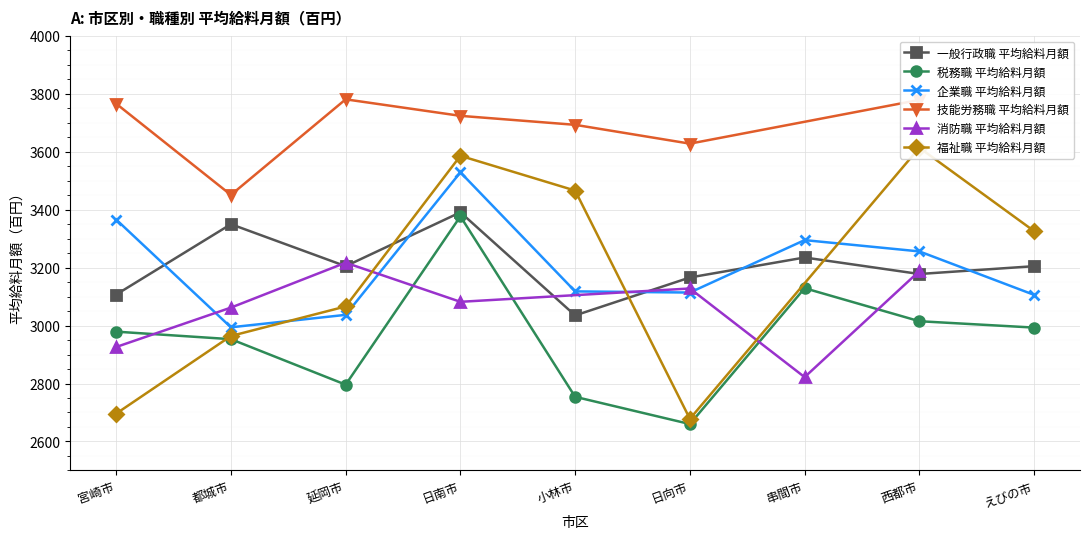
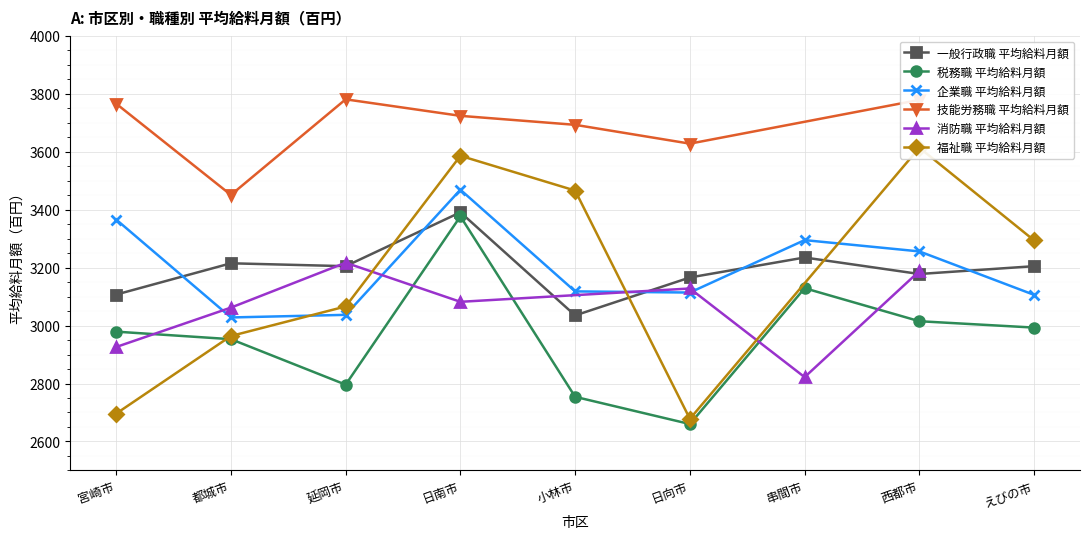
  {
    "一般行政職 平均給料月額": {
      "宮崎市": 3110,
-     "都城市": 3350,
+     "都城市": 3220,
      "延岡市": 3210,
      "日南市": 3390,
      "小林市": 3040,
      "日向市": 3170,
      "串間市": 3240,
      "西都市": 3180,
      "えびの市": 3210
    },
    "税務職 平均給料月額": {
      "宮崎市": 2980,
      "都城市": 2950,
      "延岡市": 2800,
      "日南市": 3380,
      "小林市": 2750,
      "日向市": 2660,
      "串間市": 3130,
      "西都市": 3020,
      "えびの市": 2990
    },
    "企業職 平均給料月額": {
      "宮崎市": 3370,
-     "都城市": 2990,
+     "都城市": 3030,
      "延岡市": 3040,
-     "日南市": 3530,
+     "日南市": 3470,
      "小林市": 3120,
      "日向市": 3110,
      "串間市": 3300,
      "西都市": 3260,
      "えびの市": 3110
    },
    "技能労務職 平均給料月額": {
      "宮崎市": 3770,
      "都城市": 3450,
      "延岡市": 3780,
      "日南市": 3720,
      "小林市": 3690,
      "日向市": 3630
    },
    "消防職 平均給料月額": {
      "宮崎市": 2930,
      "都城市": 3060,
      "延岡市": 3220,
      "日南市": 3080,
      "日向市": 3130,
      "串間市": 2820,
      "西都市": 3190
    },
    "福祉職 平均給料月額": {
      "宮崎市": 2700,
      "都城市": 2960,
      "延岡市": 3070,
      "日南市": 3590,
      "小林市": 3470,
      "日向市": 2680,
-     "えびの市": 3330
+     "えびの市": 3290
    }
  }
